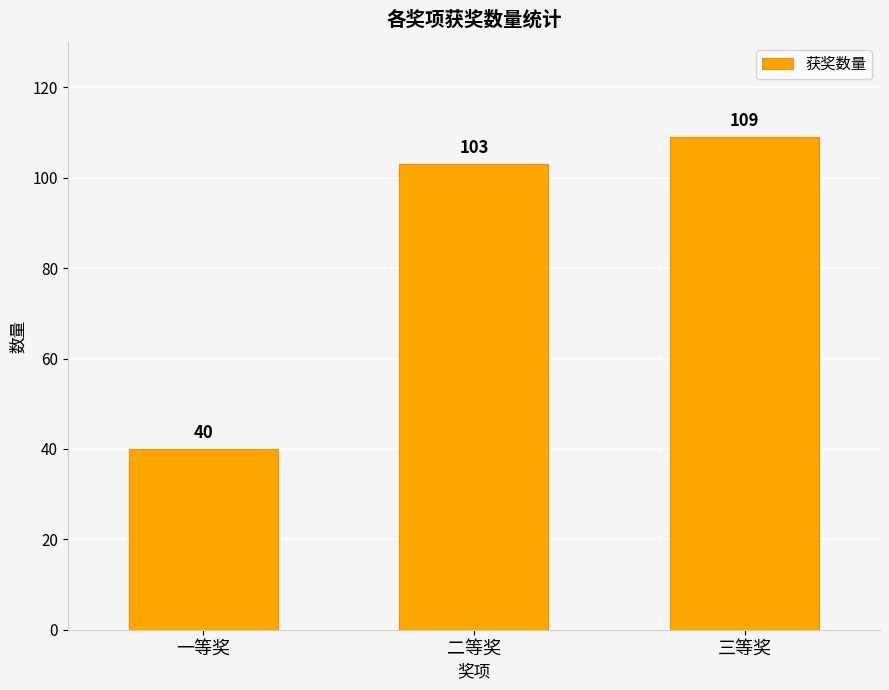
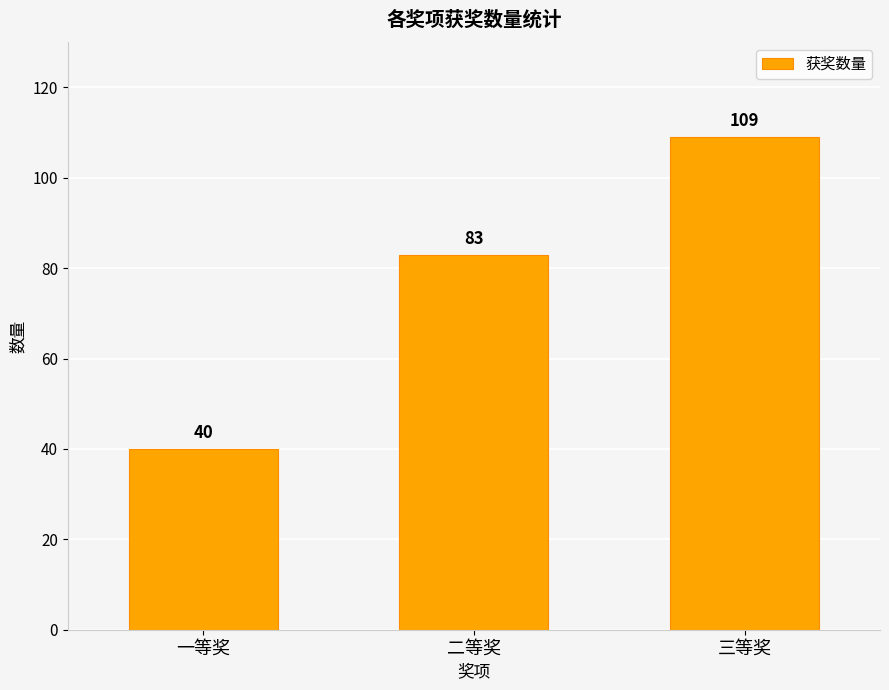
  {
    "一等奖": 40,
-   "二等奖": 103,
+   "二等奖": 83,
    "三等奖": 109
  }
